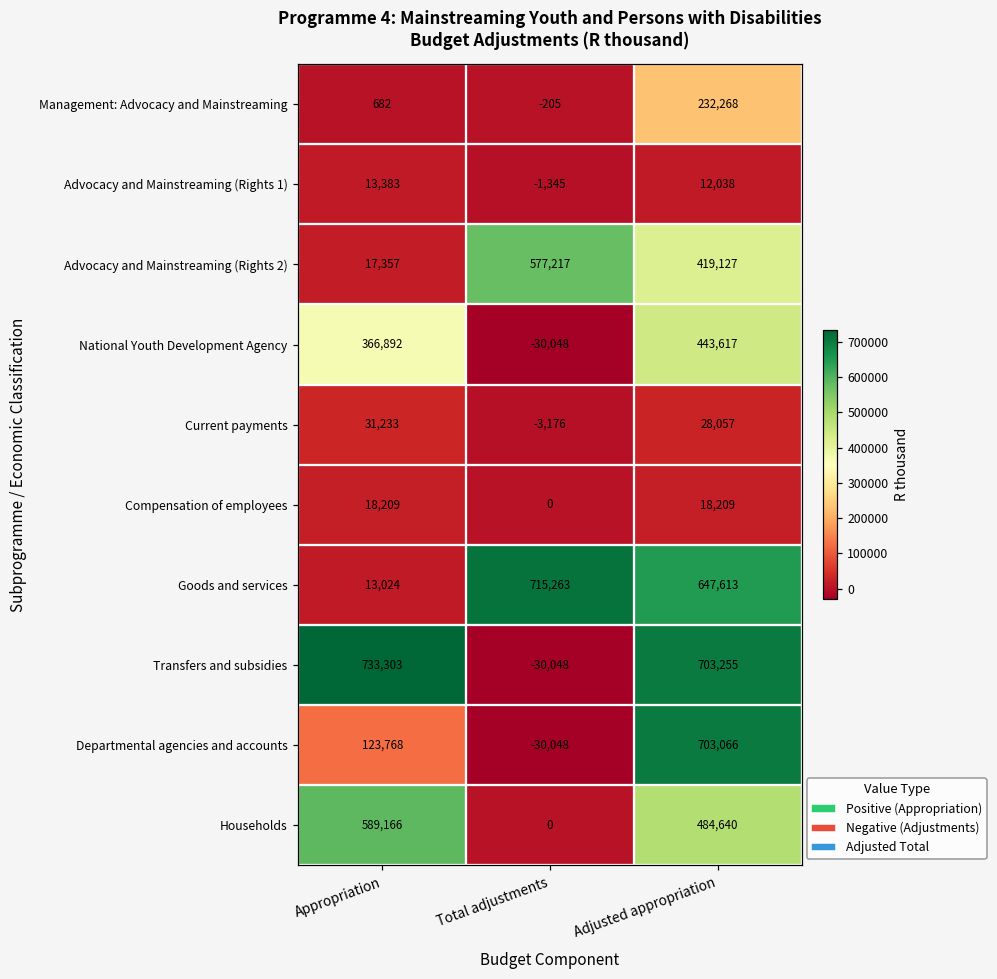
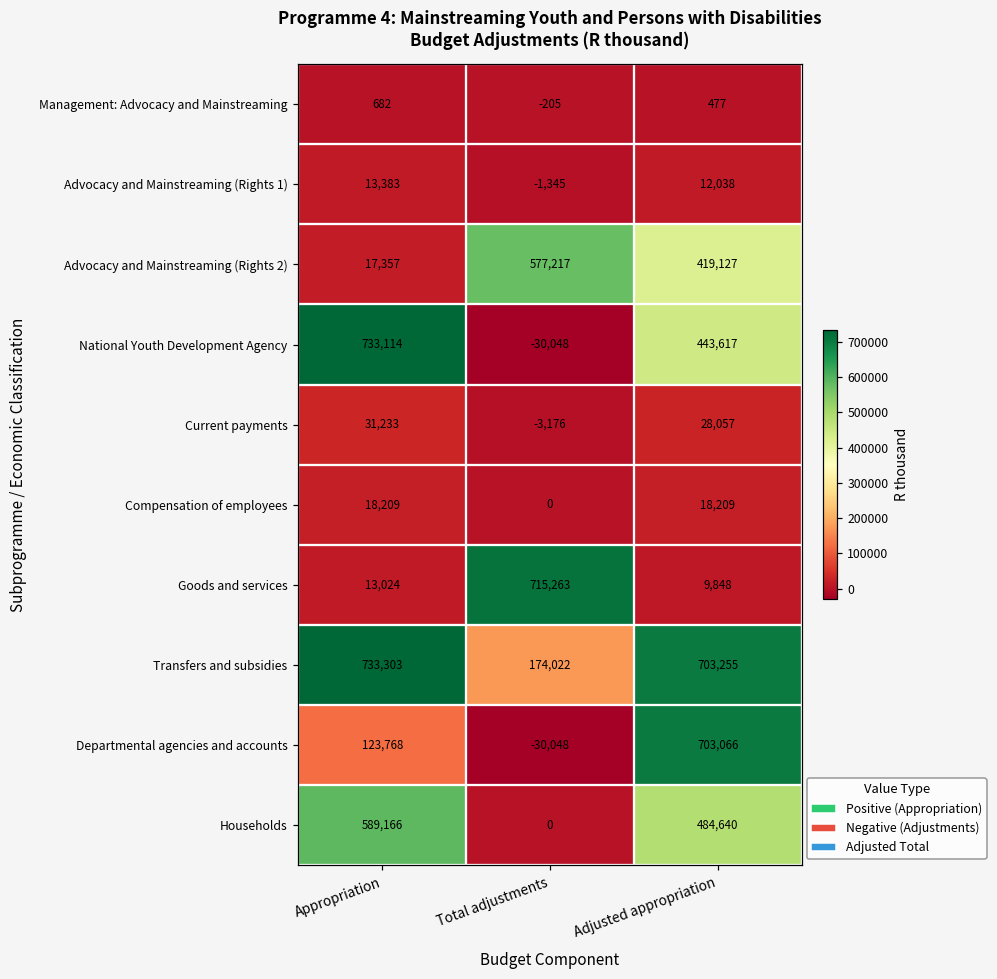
  {
    "Management: Advocacy and Mainstreaming": {
      "Appropriation": "682",
      "Total adjustments": "-205",
-     "Adjusted appropriation": "232,268"
+     "Adjusted appropriation": "477"
    },
    "Advocacy and Mainstreaming (Rights 1)": {
      "Appropriation": "13,383",
      "Total adjustments": "-1,345",
      "Adjusted appropriation": "12,038"
    },
    "Advocacy and Mainstreaming (Rights 2)": {
      "Appropriation": "17,357",
      "Total adjustments": "577,217",
      "Adjusted appropriation": "419,127"
    },
    "National Youth Development Agency": {
-     "Appropriation": "366,892",
+     "Appropriation": "733,114",
      "Total adjustments": "-30,048",
      "Adjusted appropriation": "443,617"
    },
    "Current payments": {
      "Appropriation": "31,233",
      "Total adjustments": "-3,176",
      "Adjusted appropriation": "28,057"
    },
    "Compensation of employees": {
      "Appropriation": "18,209",
      "Total adjustments": "0",
      "Adjusted appropriation": "18,209"
    },
    "Goods and services": {
      "Appropriation": "13,024",
      "Total adjustments": "715,263",
-     "Adjusted appropriation": "647,613"
+     "Adjusted appropriation": "9,848"
    },
    "Transfers and subsidies": {
      "Appropriation": "733,303",
-     "Total adjustments": "-30,048",
+     "Total adjustments": "174,022",
      "Adjusted appropriation": "703,255"
    },
    "Departmental agencies and accounts": {
      "Appropriation": "123,768",
      "Total adjustments": "-30,048",
      "Adjusted appropriation": "703,066"
    },
    "Households": {
      "Appropriation": "589,166",
      "Total adjustments": "0",
      "Adjusted appropriation": "484,640"
    }
  }
